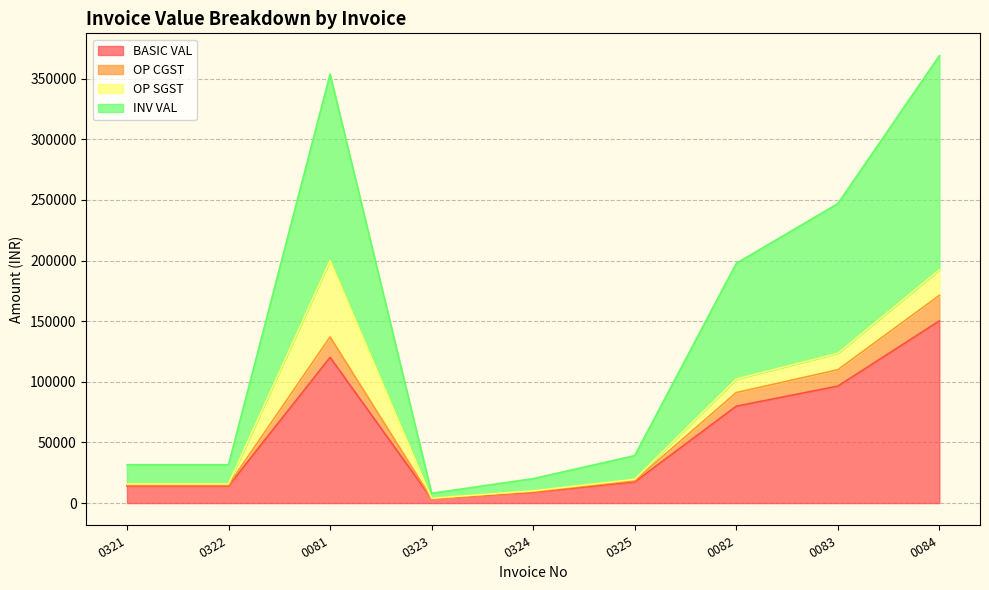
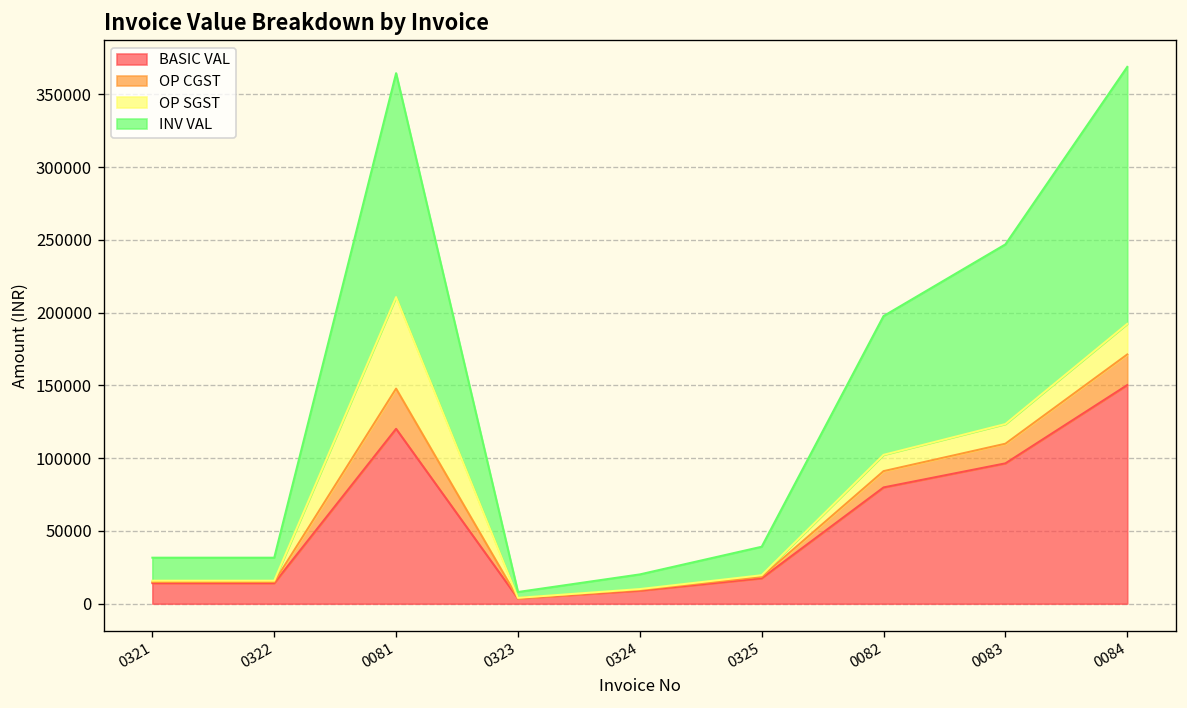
  {
    "BASIC VAL": {
      "0081": 120000,
      "0082": 80000,
      "0083": 96000,
      "0084": 150000
    },
    "OP CGST": {
-     "0081": 17000,
+     "0081": 28000,
      "0082": 11000,
      "0083": 14000,
      "0084": 21000
    },
    "OP SGST": {
      "0081": 63000,
      "0082": 11000,
      "0083": 14000,
      "0084": 21000
    },
    "INV VAL": {
      "0321": 16000,
      "0322": 16000,
      "0081": 154000,
      "0323": 4000,
      "0324": 10000,
      "0325": 20000,
      "0082": 95000,
      "0083": 123000,
      "0084": 177000
    }
  }
